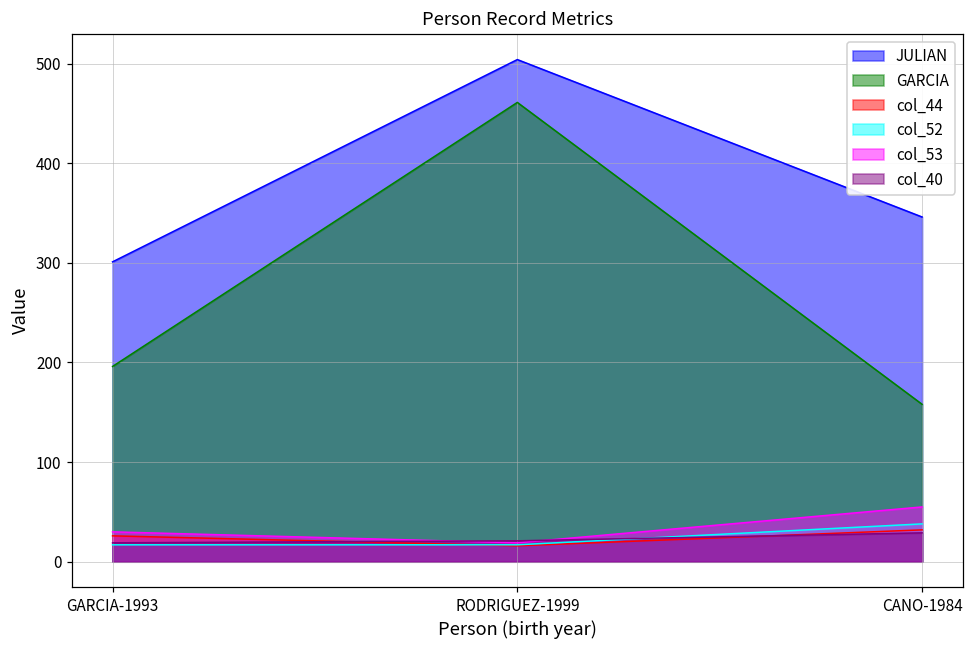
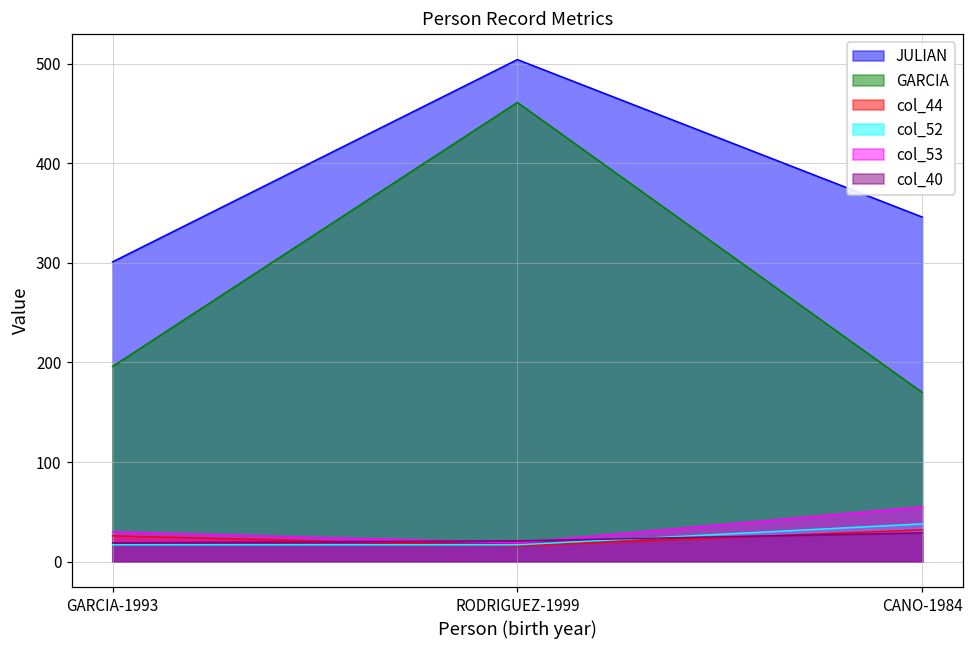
  {
    "JULIAN": {
      "GARCIA-1993": 300,
      "RODRIGUEZ-1999": 500,
      "CANO-1984": 350
    },
    "GARCIA": {
      "GARCIA-1993": 200,
      "RODRIGUEZ-1999": 460,
-     "CANO-1984": 160
+     "CANO-1984": 170
    },
    "col_44": {
      "GARCIA-1993": 30,
      "CANO-1984": 30
    },
    "col_52": {
      "CANO-1984": 40
    },
    "col_53": {
      "GARCIA-1993": 30,
      "CANO-1984": 60
    },
    "col_40": {
      "CANO-1984": 30
    }
  }
